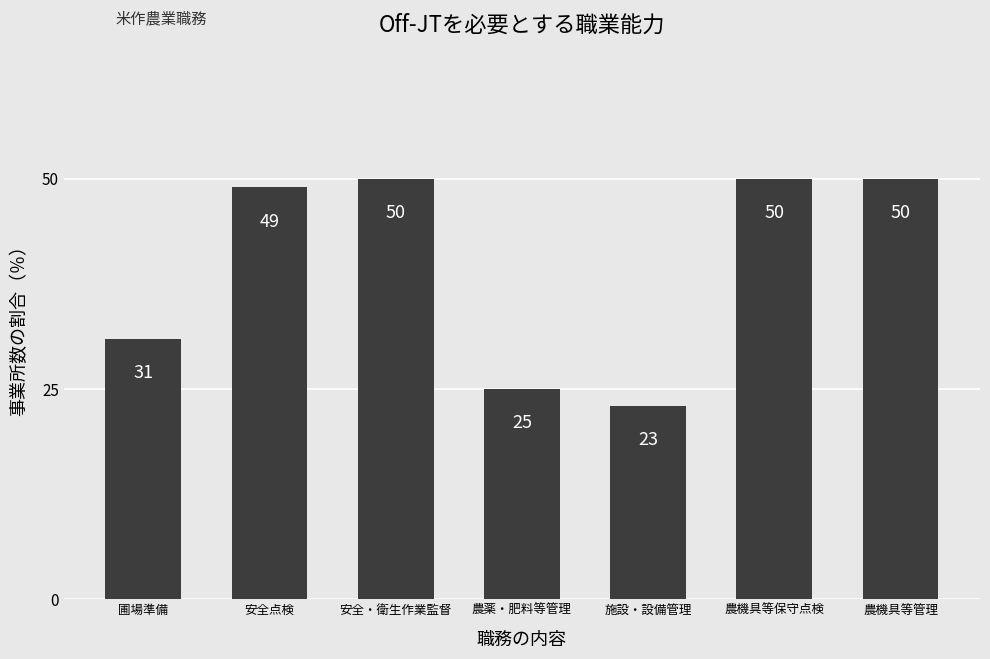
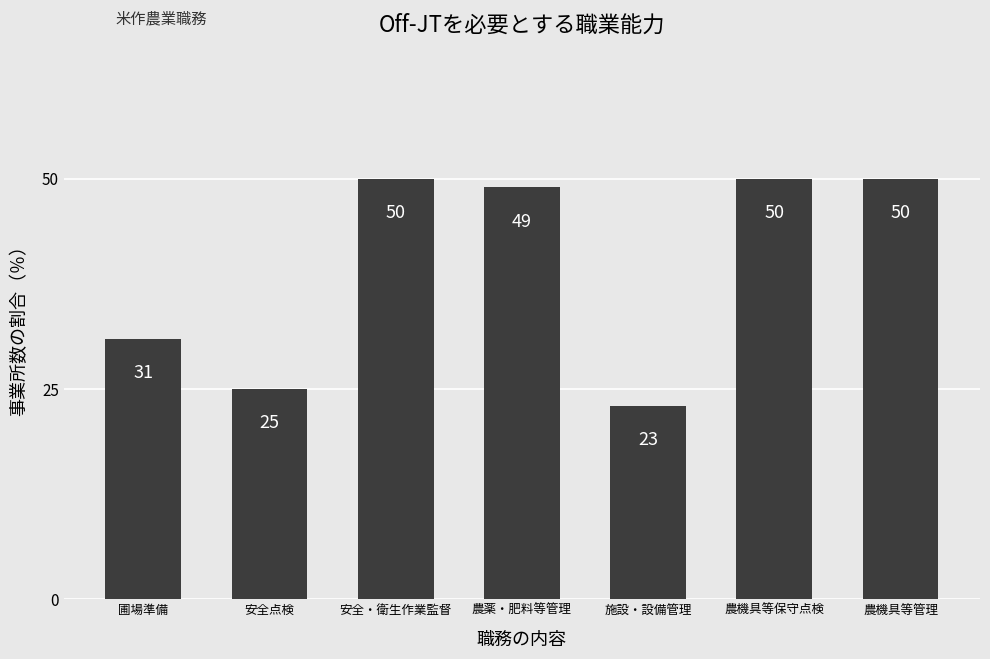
  {
    "圃場準備": 31,
-   "安全点検": 49,
+   "安全点検": 25,
    "安全・衛生作業監督": 50,
-   "農薬・肥料等管理": 25,
+   "農薬・肥料等管理": 49,
    "施設・設備管理": 23,
    "農機具等保守点検": 50,
    "農機具等管理": 50
  }
